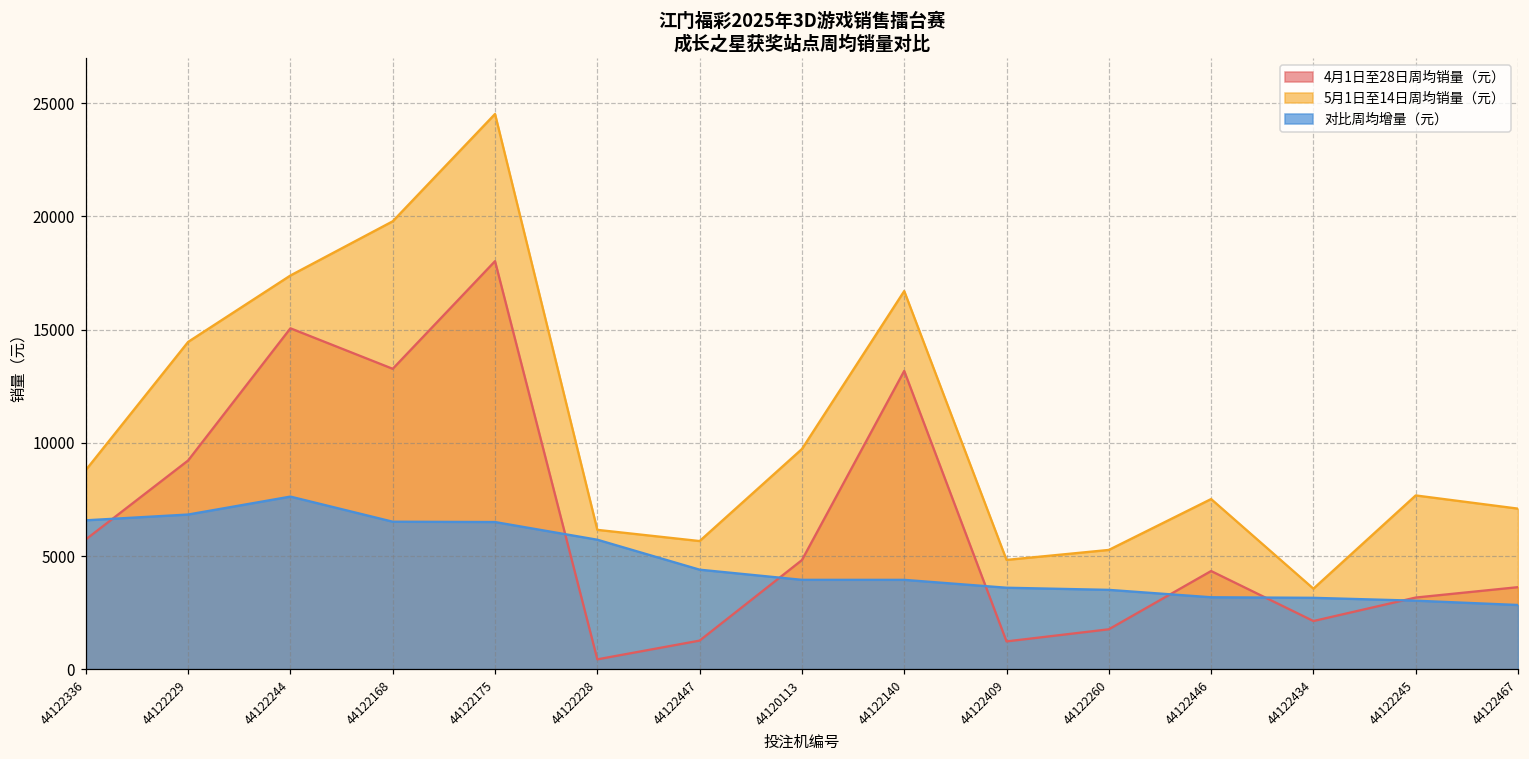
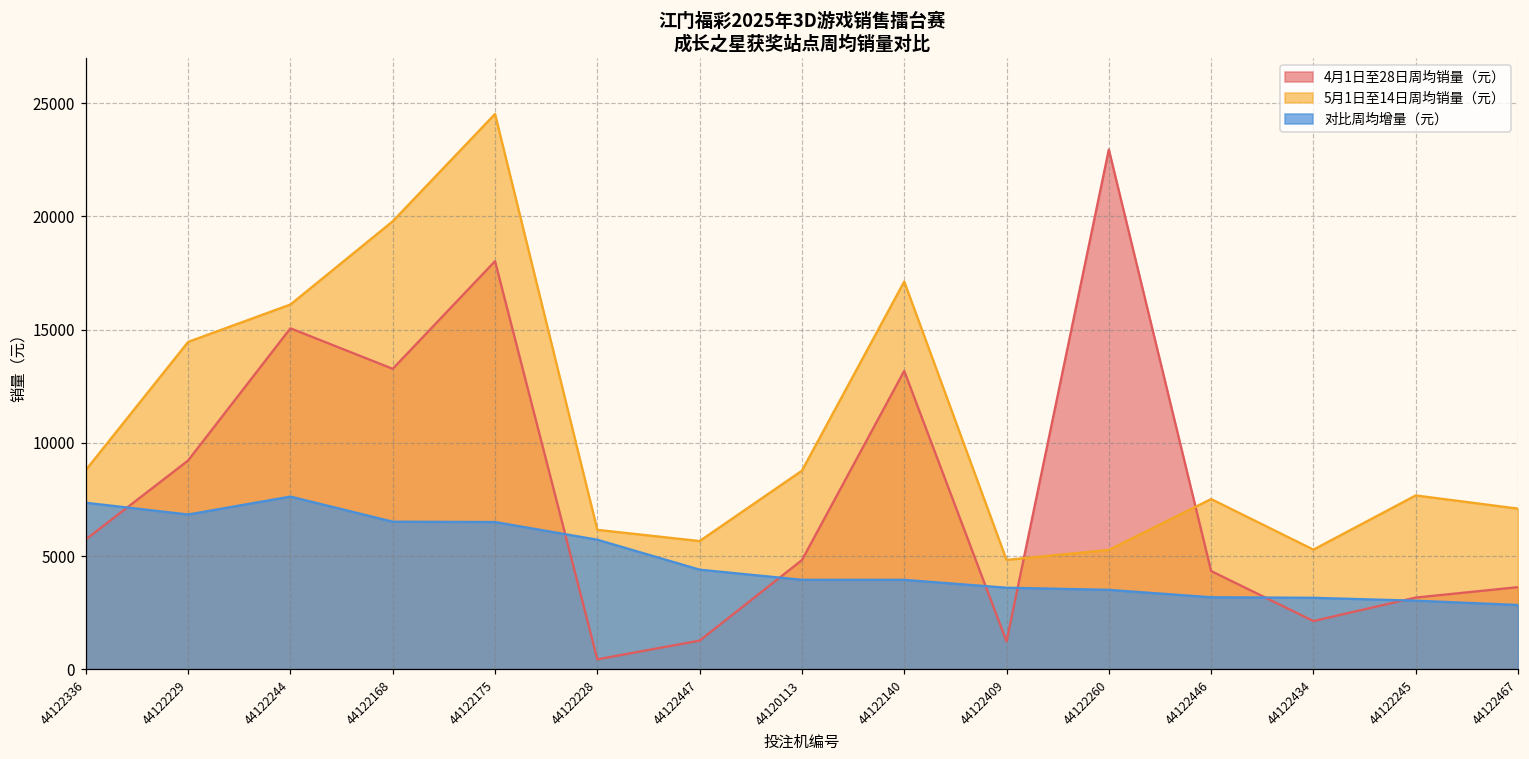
  {
    "4月1日至28日周均销量（元）": {
      "44122336": 5700,
      "44122229": 9200,
      "44122244": 15100,
      "44122168": 13300,
      "44122175": 18000,
      "44122228": 400,
      "44122447": 1300,
      "44120113": 4800,
      "44122140": 13200,
      "44122409": 1200,
-     "44122260": 1800,
+     "44122260": 23000,
      "44122446": 4300,
      "44122434": 2100,
      "44122245": 3200,
      "44122467": 3600
    },
    "5月1日至14日周均销量（元）": {
      "44122336": 8800,
      "44122229": 14500,
-     "44122244": 17400,
+     "44122244": 16100,
      "44122168": 19800,
      "44122175": 24500,
      "44122228": 6200,
      "44122447": 5700,
-     "44120113": 9700,
-     "44122140": 16700,
+     "44120113": 8800,
+     "44122140": 17100,
      "44122409": 4800,
      "44122260": 5300,
      "44122446": 7500,
-     "44122434": 3600,
+     "44122434": 5300,
      "44122245": 7700,
      "44122467": 7100
    },
    "对比周均增量（元）": {
-     "44122336": 6600,
+     "44122336": 7400,
      "44122229": 6800,
      "44122244": 7600,
      "44122168": 6500,
      "44122175": 6500,
      "44122228": 5700,
      "44122447": 4400,
      "44120113": 3900,
      "44122140": 3900,
      "44122409": 3600,
      "44122260": 3500,
      "44122446": 3200,
      "44122434": 3200,
      "44122245": 3000,
      "44122467": 2800
    }
  }
